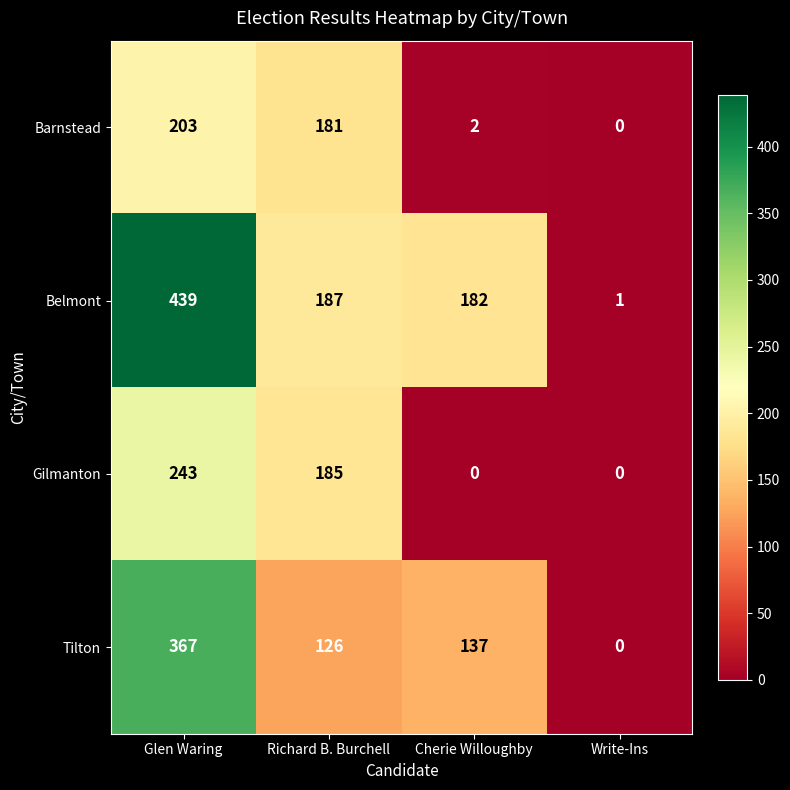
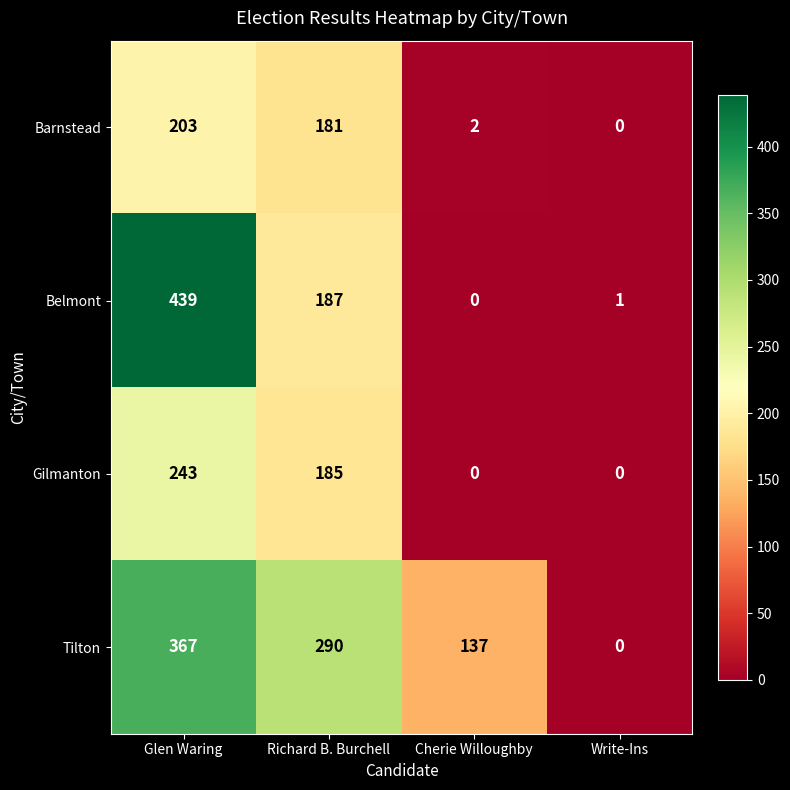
  {
    "Barnstead": {
      "Glen Waring": 203,
      "Richard B. Burchell": 181,
      "Cherie Willoughby": 2,
      "Write-Ins": 0
    },
    "Belmont": {
      "Glen Waring": 439,
      "Richard B. Burchell": 187,
-     "Cherie Willoughby": 182,
+     "Cherie Willoughby": 0,
      "Write-Ins": 1
    },
    "Gilmanton": {
      "Glen Waring": 243,
      "Richard B. Burchell": 185,
      "Cherie Willoughby": 0,
      "Write-Ins": 0
    },
    "Tilton": {
      "Glen Waring": 367,
-     "Richard B. Burchell": 126,
+     "Richard B. Burchell": 290,
      "Cherie Willoughby": 137,
      "Write-Ins": 0
    }
  }
